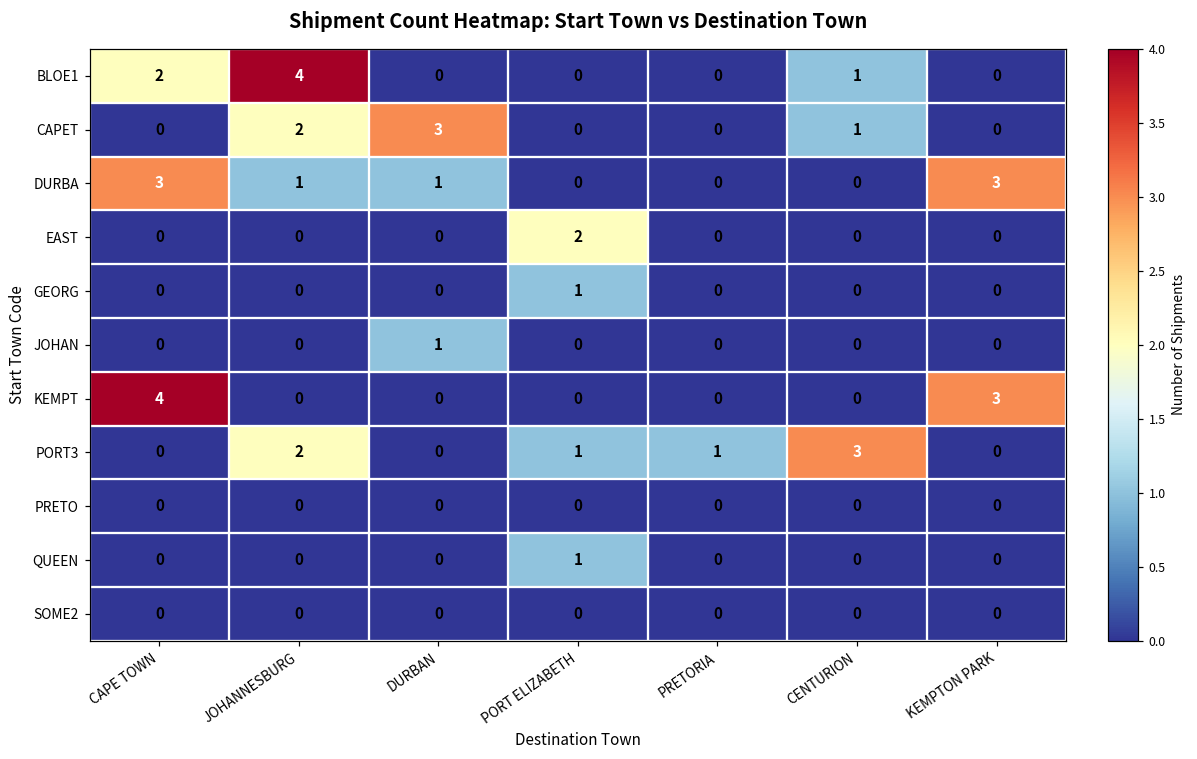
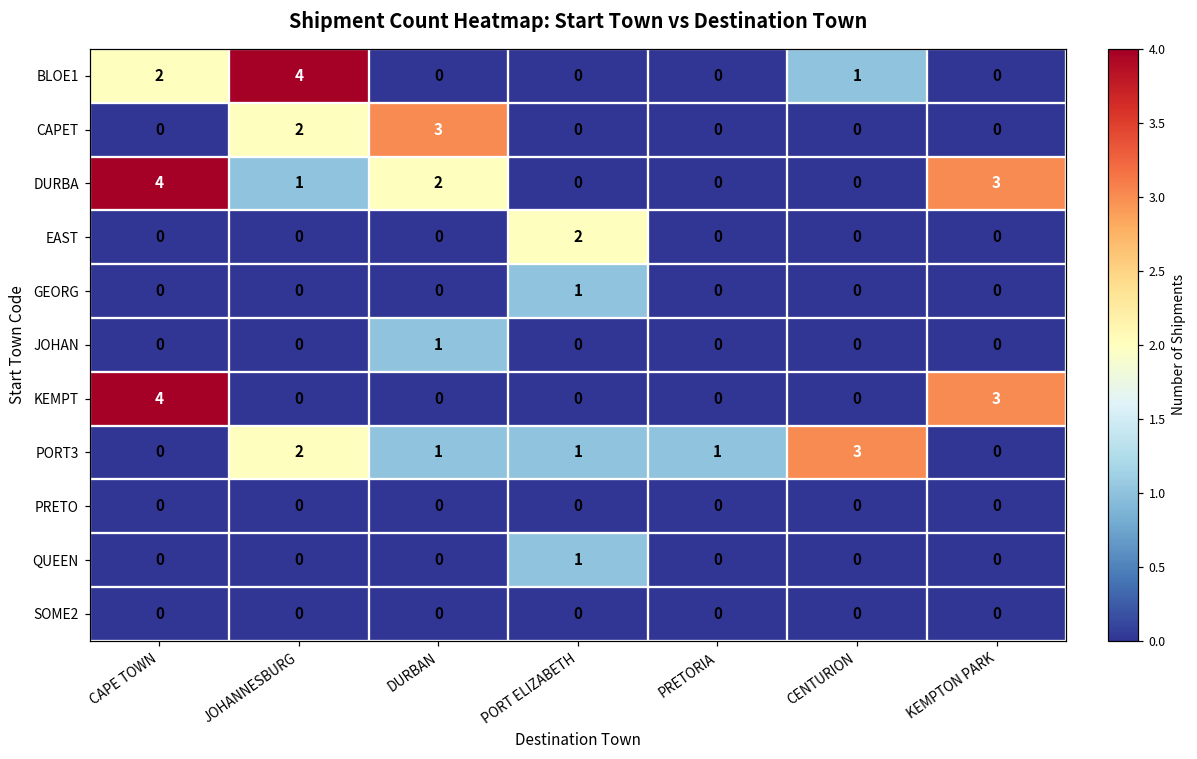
  {
    "BLOE1": {
      "CAPE TOWN": 2,
      "JOHANNESBURG": 4,
      "DURBAN": 0,
      "PORT ELIZABETH": 0,
      "PRETORIA": 0,
      "CENTURION": 1,
      "KEMPTON PARK": 0
    },
    "CAPET": {
      "CAPE TOWN": 0,
      "JOHANNESBURG": 2,
      "DURBAN": 3,
      "PORT ELIZABETH": 0,
      "PRETORIA": 0,
-     "CENTURION": 1,
+     "CENTURION": 0,
      "KEMPTON PARK": 0
    },
    "DURBA": {
-     "CAPE TOWN": 3,
+     "CAPE TOWN": 4,
      "JOHANNESBURG": 1,
-     "DURBAN": 1,
+     "DURBAN": 2,
      "PORT ELIZABETH": 0,
      "PRETORIA": 0,
      "CENTURION": 0,
      "KEMPTON PARK": 3
    },
    "EAST": {
      "CAPE TOWN": 0,
      "JOHANNESBURG": 0,
      "DURBAN": 0,
      "PORT ELIZABETH": 2,
      "PRETORIA": 0,
      "CENTURION": 0,
      "KEMPTON PARK": 0
    },
    "GEORG": {
      "CAPE TOWN": 0,
      "JOHANNESBURG": 0,
      "DURBAN": 0,
      "PORT ELIZABETH": 1,
      "PRETORIA": 0,
      "CENTURION": 0,
      "KEMPTON PARK": 0
    },
    "JOHAN": {
      "CAPE TOWN": 0,
      "JOHANNESBURG": 0,
      "DURBAN": 1,
      "PORT ELIZABETH": 0,
      "PRETORIA": 0,
      "CENTURION": 0,
      "KEMPTON PARK": 0
    },
    "KEMPT": {
      "CAPE TOWN": 4,
      "JOHANNESBURG": 0,
      "DURBAN": 0,
      "PORT ELIZABETH": 0,
      "PRETORIA": 0,
      "CENTURION": 0,
      "KEMPTON PARK": 3
    },
    "PORT3": {
      "CAPE TOWN": 0,
      "JOHANNESBURG": 2,
-     "DURBAN": 0,
+     "DURBAN": 1,
      "PORT ELIZABETH": 1,
      "PRETORIA": 1,
      "CENTURION": 3,
      "KEMPTON PARK": 0
    },
    "PRETO": {
      "CAPE TOWN": 0,
      "JOHANNESBURG": 0,
      "DURBAN": 0,
      "PORT ELIZABETH": 0,
      "PRETORIA": 0,
      "CENTURION": 0,
      "KEMPTON PARK": 0
    },
    "QUEEN": {
      "CAPE TOWN": 0,
      "JOHANNESBURG": 0,
      "DURBAN": 0,
      "PORT ELIZABETH": 1,
      "PRETORIA": 0,
      "CENTURION": 0,
      "KEMPTON PARK": 0
    },
    "SOME2": {
      "CAPE TOWN": 0,
      "JOHANNESBURG": 0,
      "DURBAN": 0,
      "PORT ELIZABETH": 0,
      "PRETORIA": 0,
      "CENTURION": 0,
      "KEMPTON PARK": 0
    }
  }
